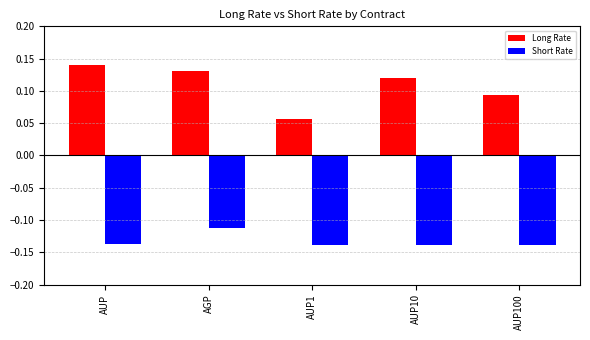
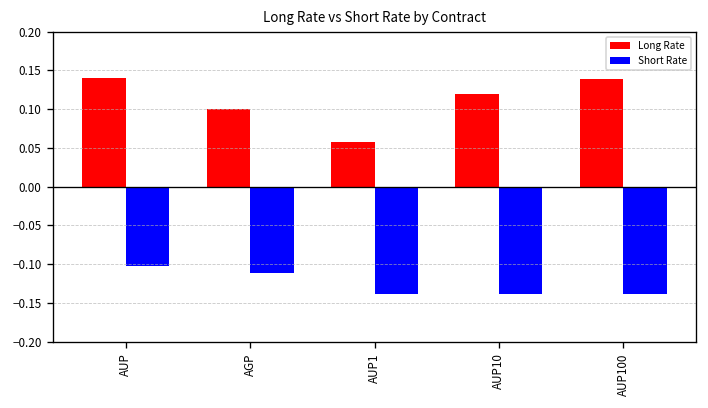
  {
    "Long Rate": {
      "AUP": 0.14,
-     "AGP": 0.13,
+     "AGP": 0.10,
      "AUP1": 0.06,
      "AUP10": 0.12,
-     "AUP100": 0.09
+     "AUP100": 0.14
    },
    "Short Rate": {
-     "AUP": -0.14,
+     "AUP": -0.10,
      "AGP": -0.11,
      "AUP1": -0.14,
      "AUP10": -0.14,
      "AUP100": -0.14
    }
  }
